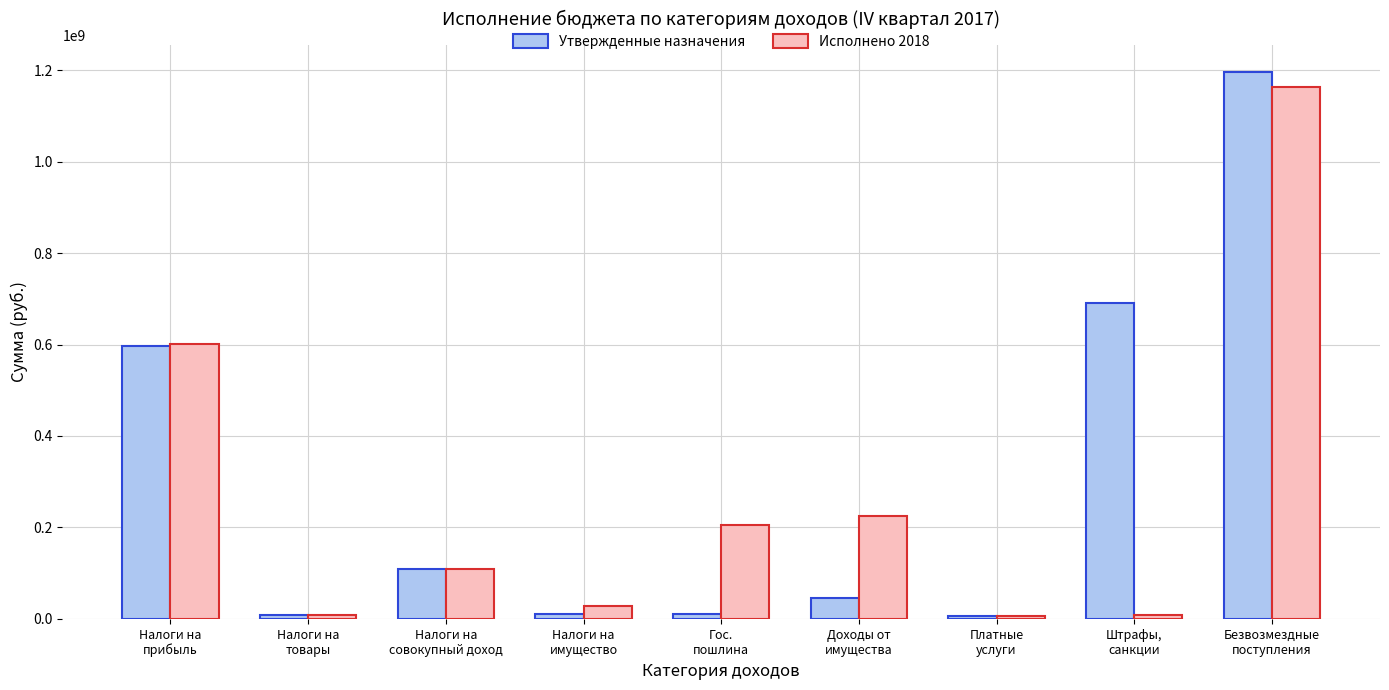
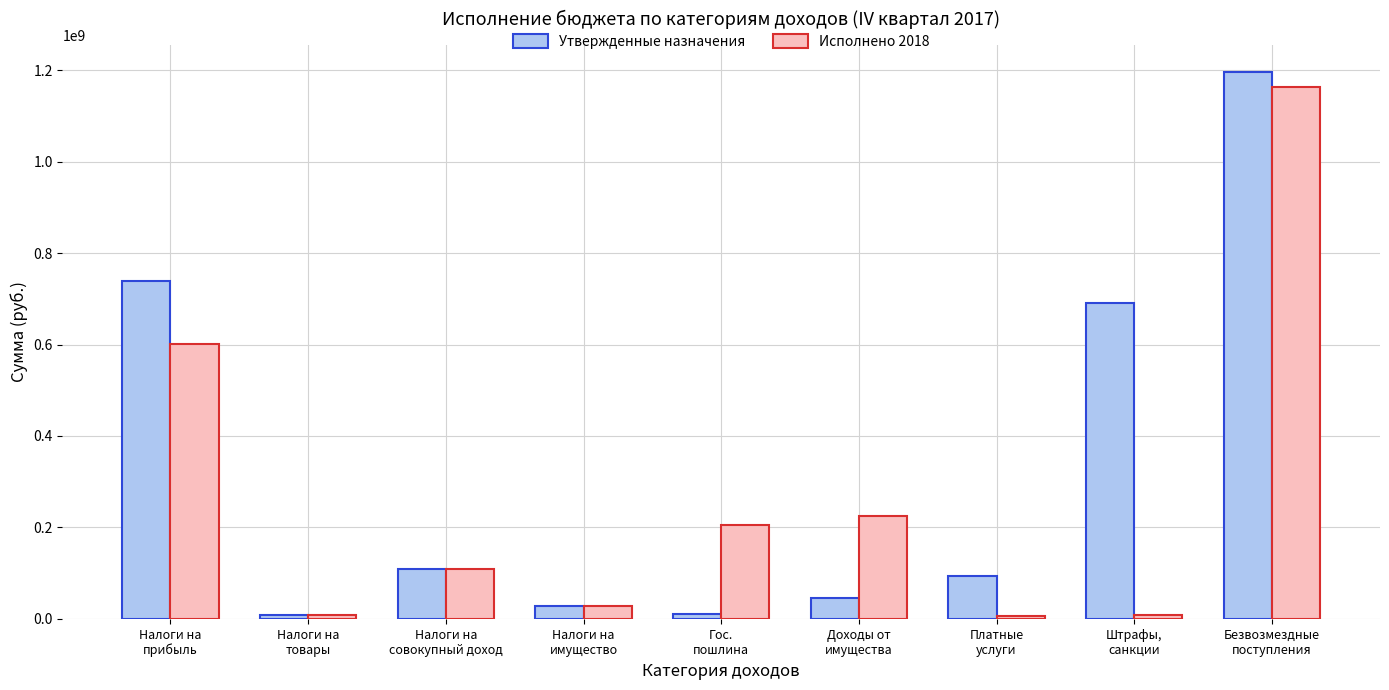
  {
    "Утвержденные назначения": {
-     "Налоги на прибыль": 600000000,
+     "Налоги на прибыль": 740000000,
      "Налоги на товары": 10000000,
      "Налоги на совокупный доход": 110000000,
-     "Налоги на имущество": 10000000,
+     "Налоги на имущество": 30000000,
      "Гос. пошлина": 10000000,
      "Доходы от имущества": 50000000,
-     "Платные услуги": 10000000,
+     "Платные услуги": 90000000,
      "Штрафы, санкции": 690000000,
      "Безвозмездные поступления": 1200000000
    },
    "Исполнено 2018": {
      "Налоги на прибыль": 600000000,
      "Налоги на товары": 10000000,
      "Налоги на совокупный доход": 110000000,
      "Налоги на имущество": 30000000,
      "Гос. пошлина": 200000000,
      "Доходы от имущества": 230000000,
      "Платные услуги": 10000000,
      "Штрафы, санкции": 10000000,
      "Безвозмездные поступления": 1160000000
    }
  }
